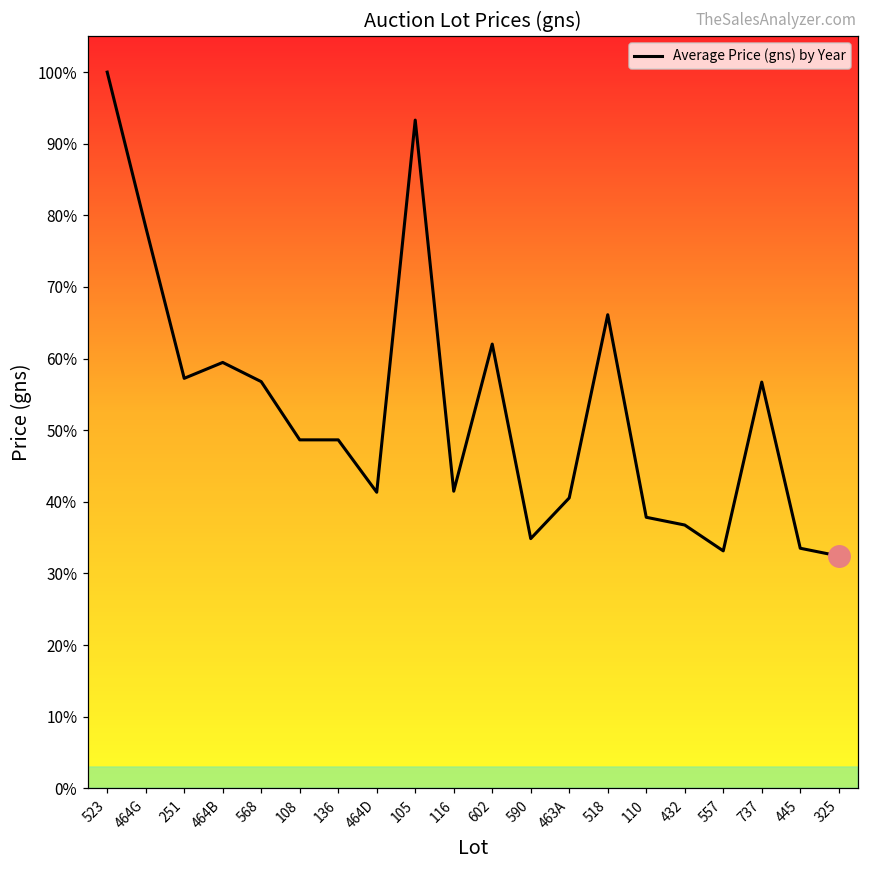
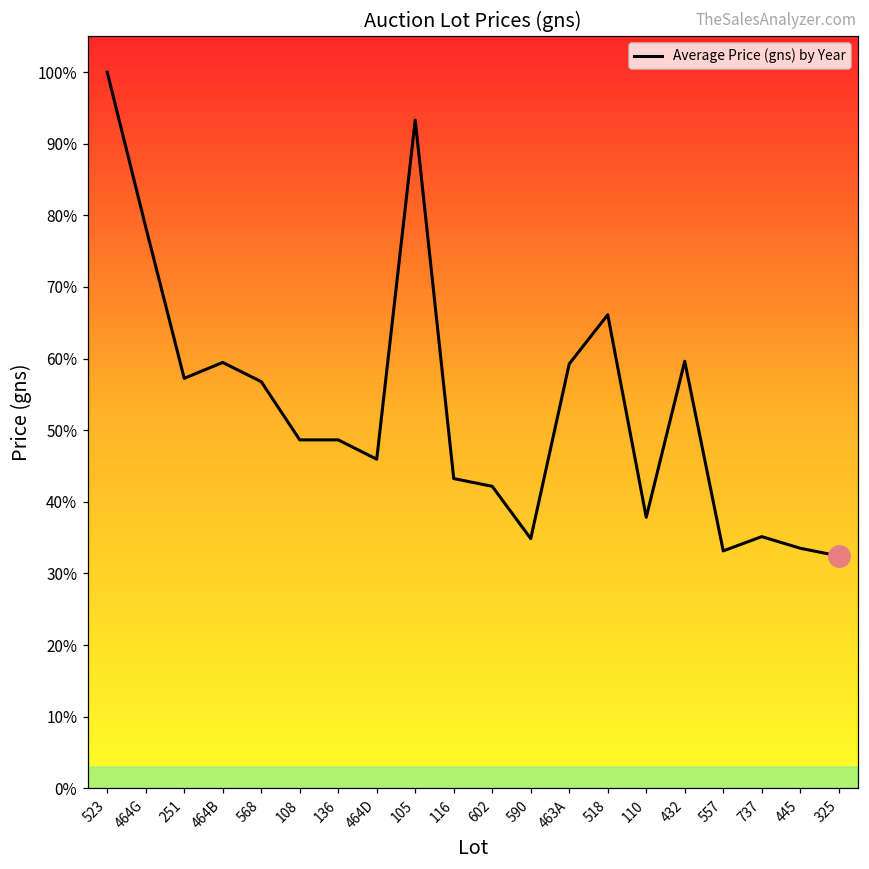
  {
    "Average Price (gns) by Year": {
      "523": "100%",
      "464G": "78%",
      "251": "57%",
      "464B": "59%",
      "568": "57%",
      "108": "49%",
      "136": "49%",
-     "464D": "41%",
+     "464D": "46%",
      "105": "93%",
-     "116": "41%",
-     "602": "62%",
+     "116": "43%",
+     "602": "42%",
      "590": "35%",
-     "463A": "41%",
+     "463A": "59%",
      "518": "66%",
      "110": "38%",
-     "432": "37%",
+     "432": "60%",
      "557": "33%",
-     "737": "57%",
+     "737": "35%",
      "445": "34%"
    }
  }
